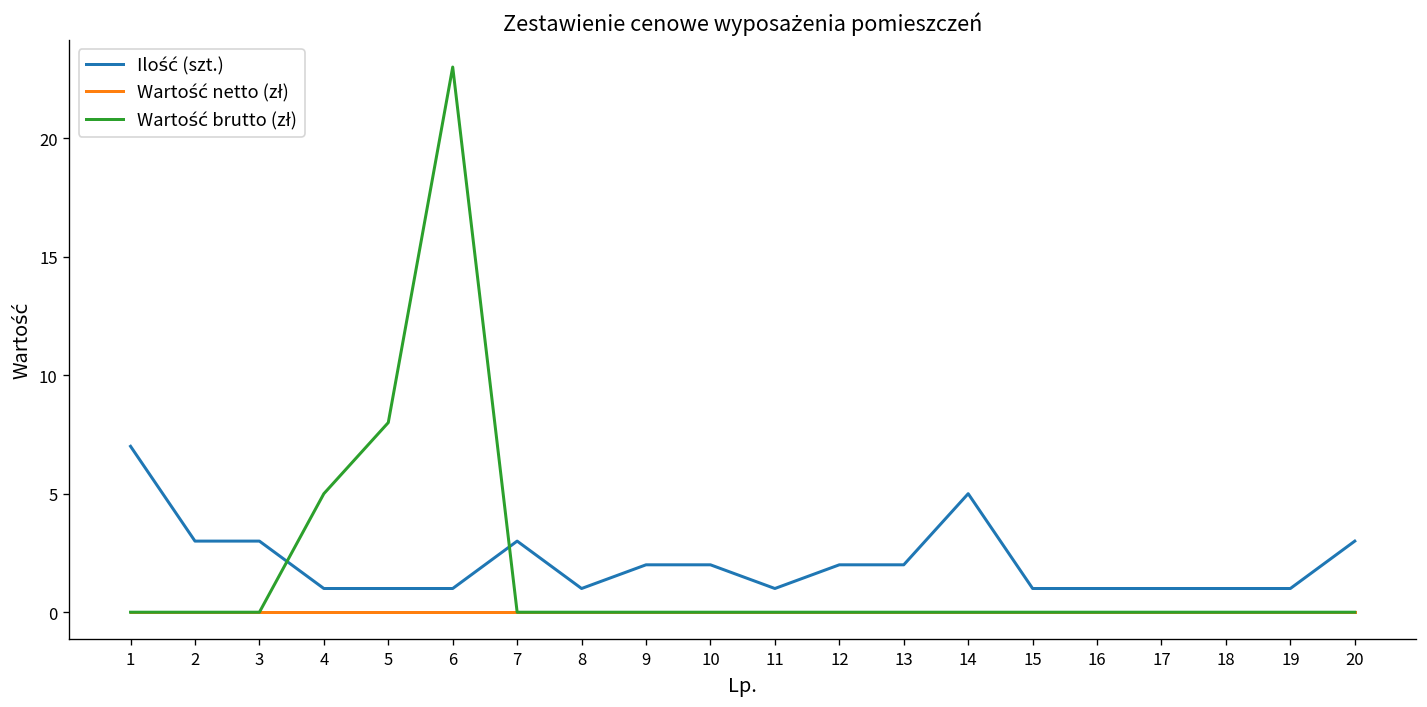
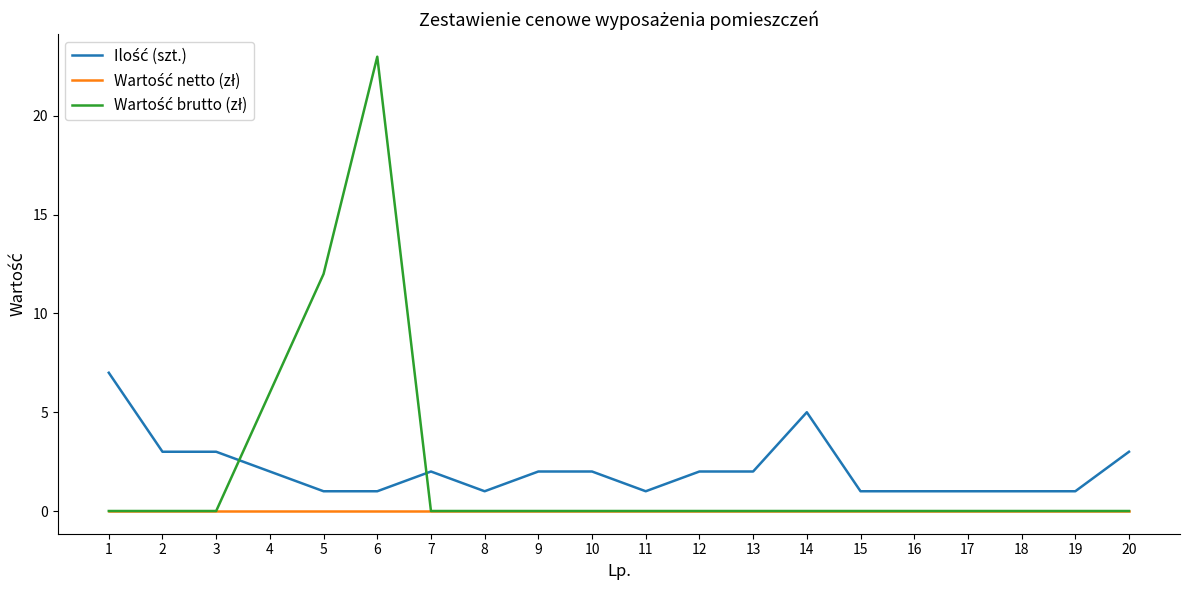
  {
    "Ilość (szt.)": {
      "1": 7,
      "2": 3,
      "3": 3,
-     "4": 1,
+     "4": 2,
      "5": 1,
      "6": 1,
-     "7": 3,
+     "7": 2,
      "8": 1,
      "9": 2,
      "10": 2,
      "11": 1,
      "12": 2,
      "13": 2,
      "14": 5,
      "15": 1,
      "16": 1,
      "17": 1,
      "18": 1,
      "19": 1,
      "20": 3
    },
    "Wartość netto (zł)": {
      "4": 0,
      "5": 0,
      "6": 0
    },
    "Wartość brutto (zł)": {
-     "4": 5,
-     "5": 8,
+     "4": 6,
+     "5": 12,
      "6": 23
    }
  }
